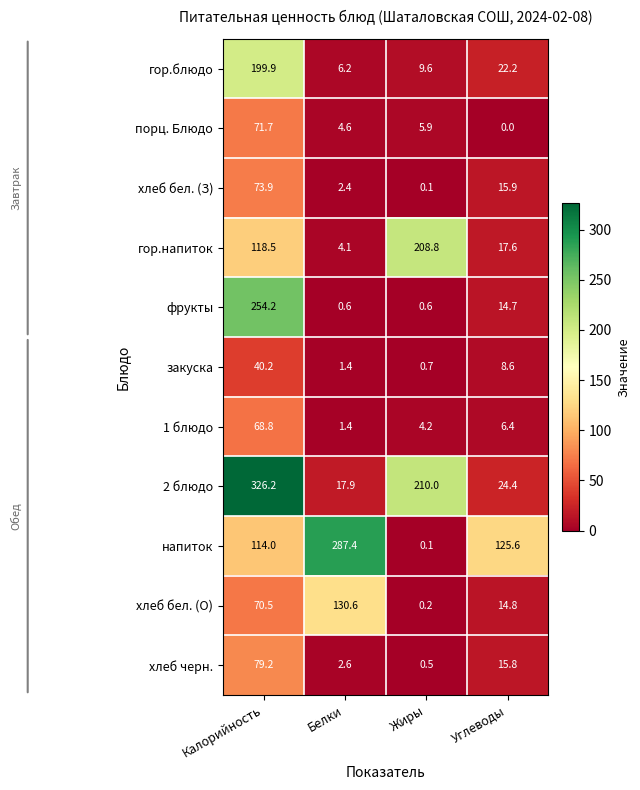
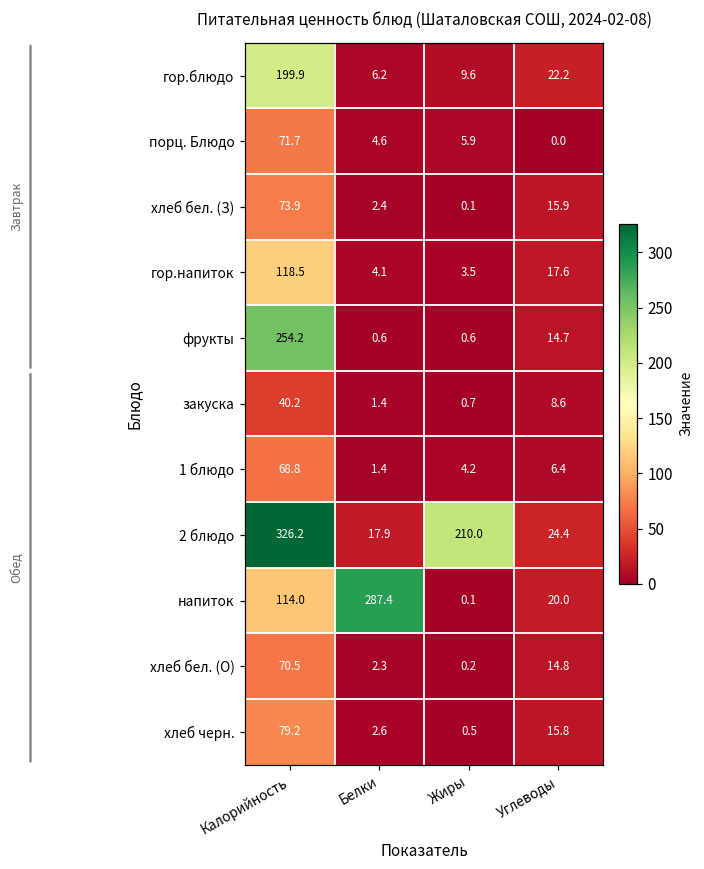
  {
    "гор.блюдо": {
      "Калорийность": 199.9,
      "Белки": 6.2,
      "Жиры": 9.6,
      "Углеводы": 22.2
    },
    "порц. Блюдо": {
      "Калорийность": 71.7,
      "Белки": 4.6,
      "Жиры": 5.9,
      "Углеводы": 0.0
    },
    "хлеб бел. (З)": {
      "Калорийность": 73.9,
      "Белки": 2.4,
      "Жиры": 0.1,
      "Углеводы": 15.9
    },
    "гор.напиток": {
      "Калорийность": 118.5,
      "Белки": 4.1,
-     "Жиры": 208.8,
+     "Жиры": 3.5,
      "Углеводы": 17.6
    },
    "фрукты": {
      "Калорийность": 254.2,
      "Белки": 0.6,
      "Жиры": 0.6,
      "Углеводы": 14.7
    },
    "закуска": {
      "Калорийность": 40.2,
      "Белки": 1.4,
      "Жиры": 0.7,
      "Углеводы": 8.6
    },
    "1 блюдо": {
      "Калорийность": 68.8,
      "Белки": 1.4,
      "Жиры": 4.2,
      "Углеводы": 6.4
    },
    "2 блюдо": {
      "Калорийность": 326.2,
      "Белки": 17.9,
      "Жиры": 210.0,
      "Углеводы": 24.4
    },
    "напиток": {
      "Калорийность": 114.0,
      "Белки": 287.4,
      "Жиры": 0.1,
-     "Углеводы": 125.6
+     "Углеводы": 20.0
    },
    "хлеб бел. (О)": {
      "Калорийность": 70.5,
-     "Белки": 130.6,
+     "Белки": 2.3,
      "Жиры": 0.2,
      "Углеводы": 14.8
    },
    "хлеб черн.": {
      "Калорийность": 79.2,
      "Белки": 2.6,
      "Жиры": 0.5,
      "Углеводы": 15.8
    }
  }
